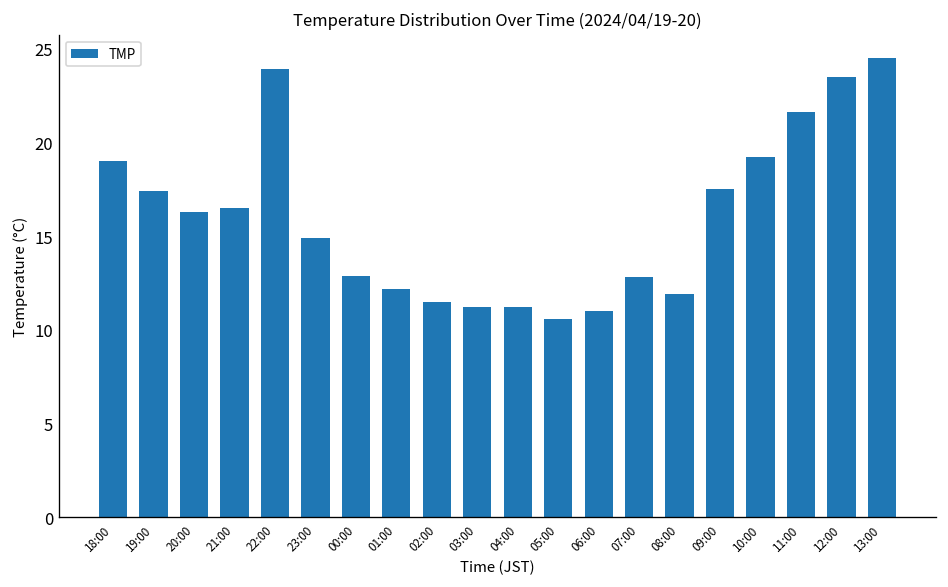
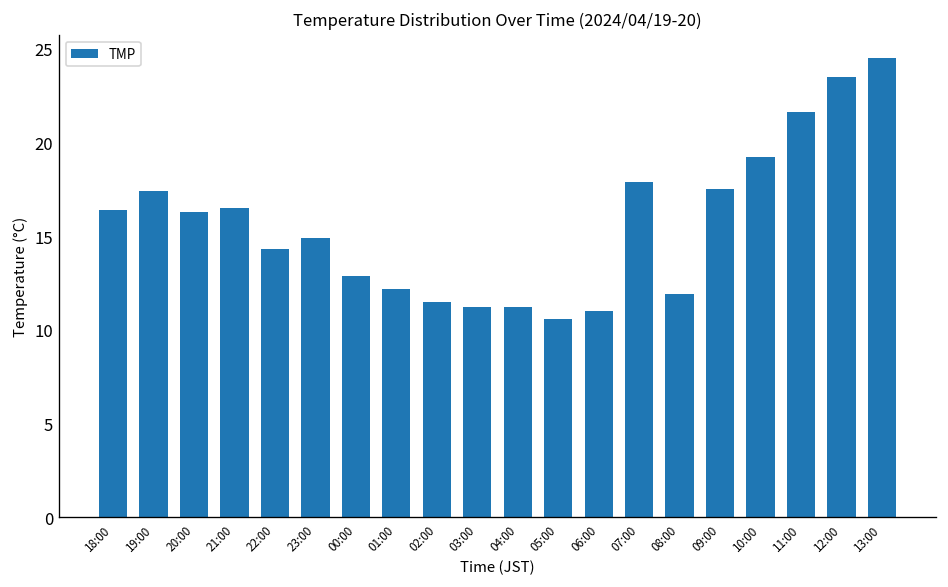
  {
-   "18:00": 19.0,
+   "18:00": 16.4,
    "19:00": 17.4,
    "20:00": 16.3,
    "21:00": 16.5,
-   "22:00": 23.9,
+   "22:00": 14.3,
    "23:00": 14.9,
    "00:00": 12.9,
    "01:00": 12.2,
    "02:00": 11.5,
    "03:00": 11.2,
    "04:00": 11.2,
    "05:00": 10.6,
    "06:00": 11.0,
-   "07:00": 12.8,
+   "07:00": 17.9,
    "08:00": 11.9,
    "09:00": 17.5,
    "10:00": 19.2,
    "11:00": 21.6,
    "12:00": 23.5,
    "13:00": 24.5
  }
